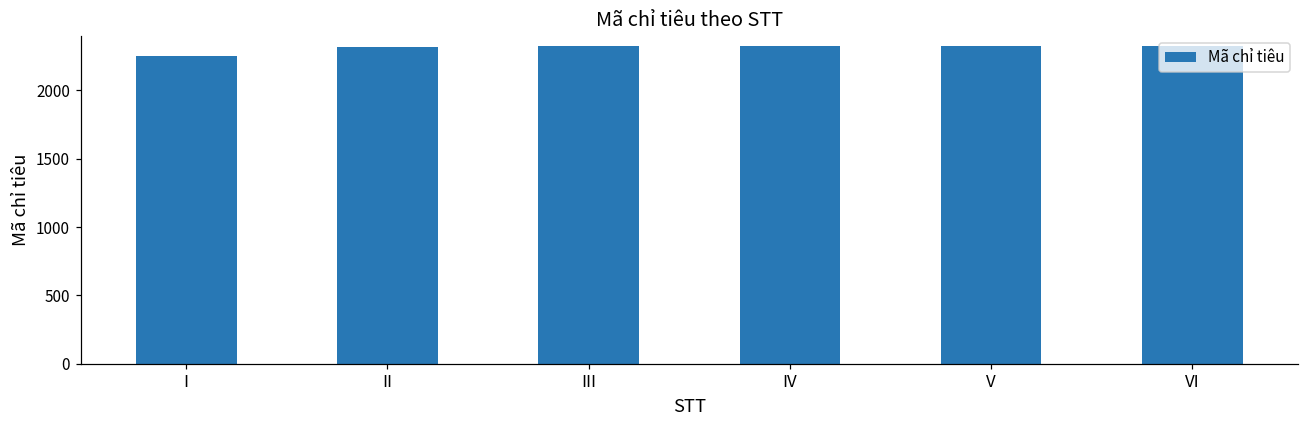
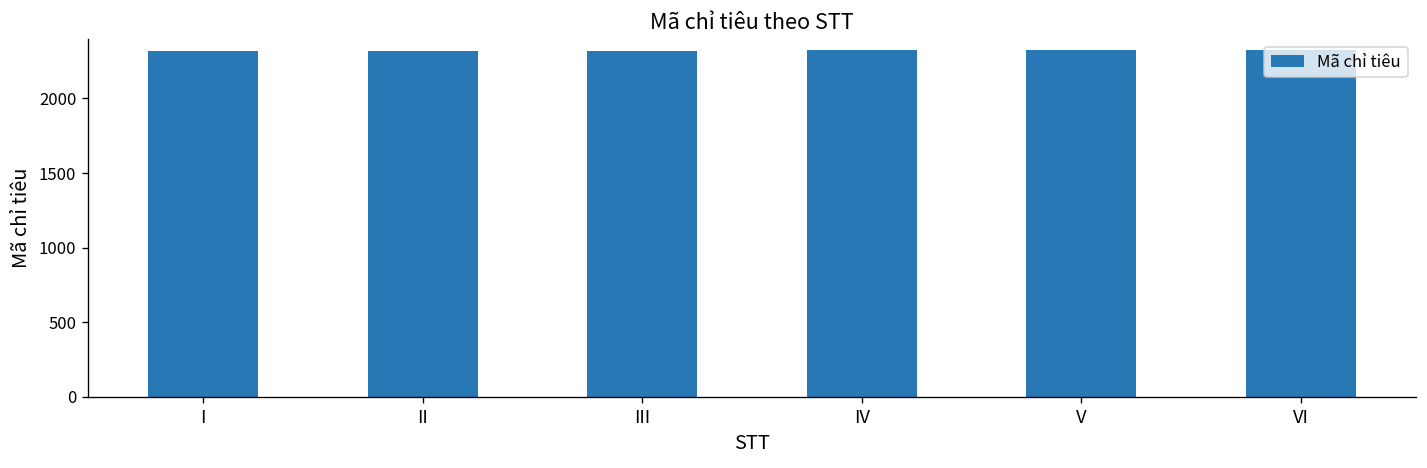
  {
-   "I": 2250,
+   "I": 2320,
    "II": 2320,
    "III": 2320,
    "IV": 2320,
    "V": 2320
  }
